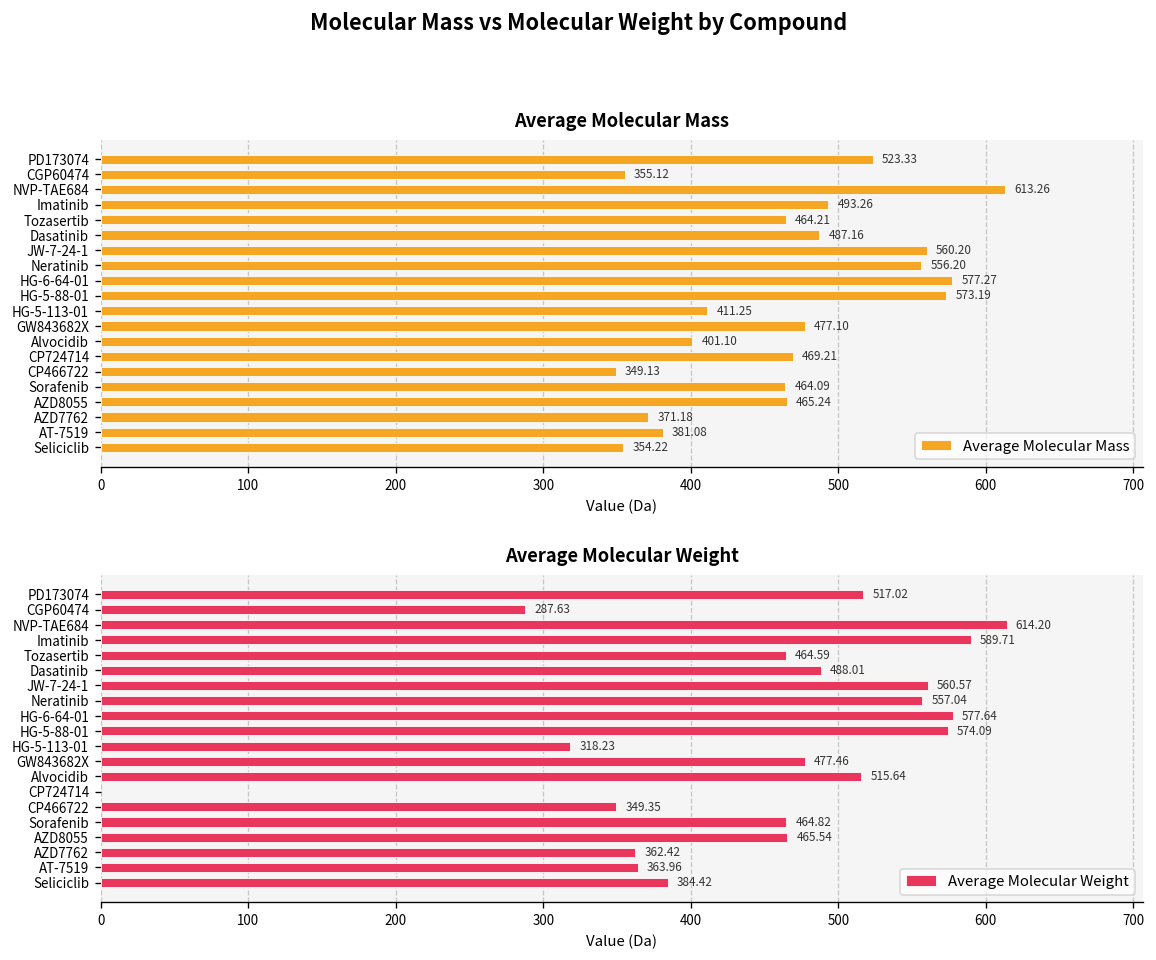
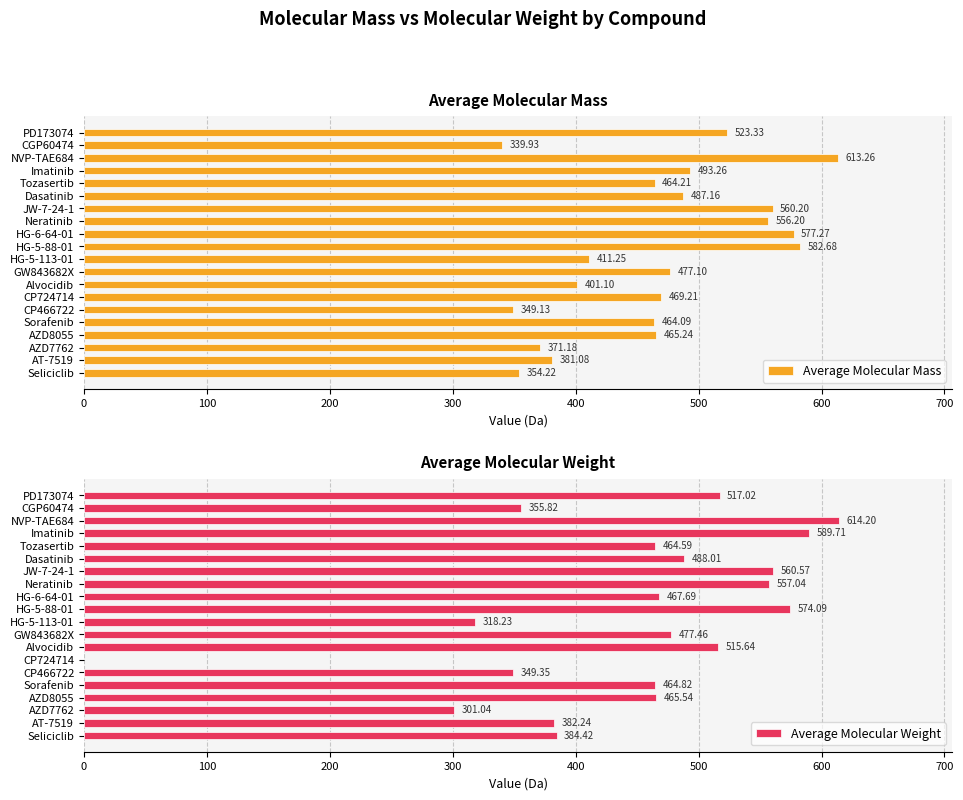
  {
    "Average Molecular Mass": {
      "PD173074": 523.33,
-     "CGP60474": 355.12,
+     "CGP60474": 339.93,
      "NVP-TAE684": 613.26,
      "Imatinib": 493.26,
      "Tozasertib": 464.21,
      "Dasatinib": 487.16,
      "JW-7-24-1": 560.20,
      "Neratinib": 556.20,
      "HG-6-64-01": 577.27,
-     "HG-5-88-01": 573.19,
+     "HG-5-88-01": 582.68,
      "HG-5-113-01": 411.25,
      "GW843682X": 477.10,
      "Alvocidib": 401.10,
      "CP724714": 469.21,
      "CP466722": 349.13,
      "Sorafenib": 464.09,
      "AZD8055": 465.24,
      "AZD7762": 371.18,
      "AT-7519": 381.08,
      "Seliciclib": 354.22
    },
    "Average Molecular Weight": {
      "PD173074": 517.02,
-     "CGP60474": 287.63,
+     "CGP60474": 355.82,
      "NVP-TAE684": 614.20,
      "Imatinib": 589.71,
      "Tozasertib": 464.59,
      "Dasatinib": 488.01,
      "JW-7-24-1": 560.57,
      "Neratinib": 557.04,
-     "HG-6-64-01": 577.64,
+     "HG-6-64-01": 467.69,
      "HG-5-88-01": 574.09,
      "HG-5-113-01": 318.23,
      "GW843682X": 477.46,
      "Alvocidib": 515.64,
      "CP466722": 349.35,
      "Sorafenib": 464.82,
      "AZD8055": 465.54,
-     "AZD7762": 362.42,
-     "AT-7519": 363.96,
+     "AZD7762": 301.04,
+     "AT-7519": 382.24,
      "Seliciclib": 384.42
    }
  }
